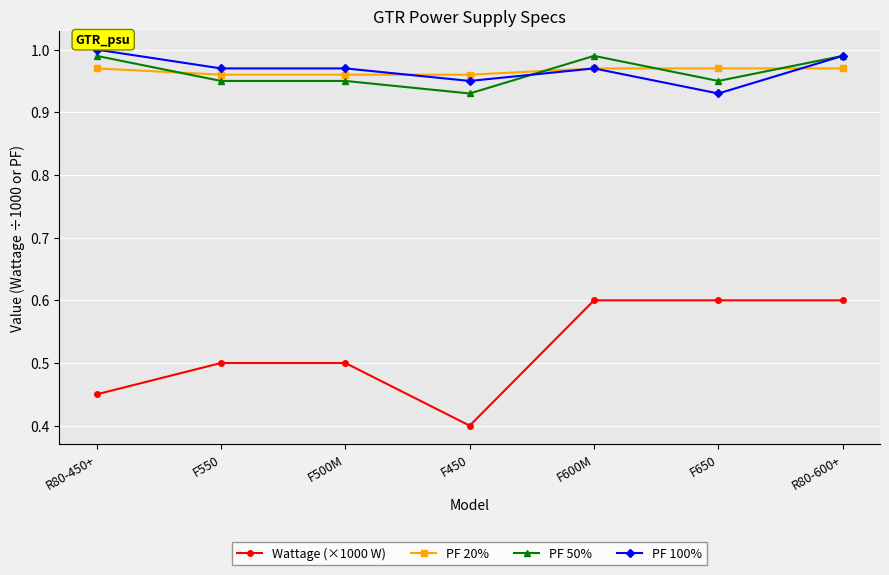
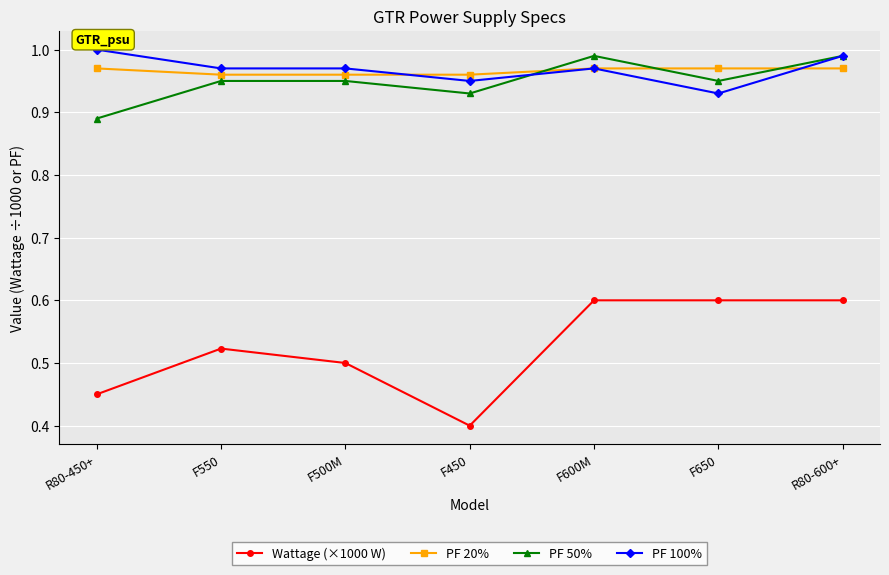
  {
    "Wattage (×1000 W)": {
      "R80-450+": 0.45,
-     "F550": 0.50,
+     "F550": 0.52,
      "F500M": 0.50,
      "F450": 0.40,
      "F600M": 0.60,
      "F650": 0.60,
      "R80-600+": 0.60
    },
    "PF 20%": {
      "R80-450+": 0.97,
      "F550": 0.96,
      "F500M": 0.96,
      "F450": 0.96,
      "F650": 0.97,
      "R80-600+": 0.97
    },
    "PF 50%": {
-     "R80-450+": 0.99,
+     "R80-450+": 0.89,
      "F550": 0.95,
      "F500M": 0.95,
      "F450": 0.93,
      "F600M": 0.99,
      "F650": 0.95
    },
    "PF 100%": {
      "F550": 0.97,
      "F500M": 0.97,
      "F450": 0.95,
      "F650": 0.93
    }
  }
